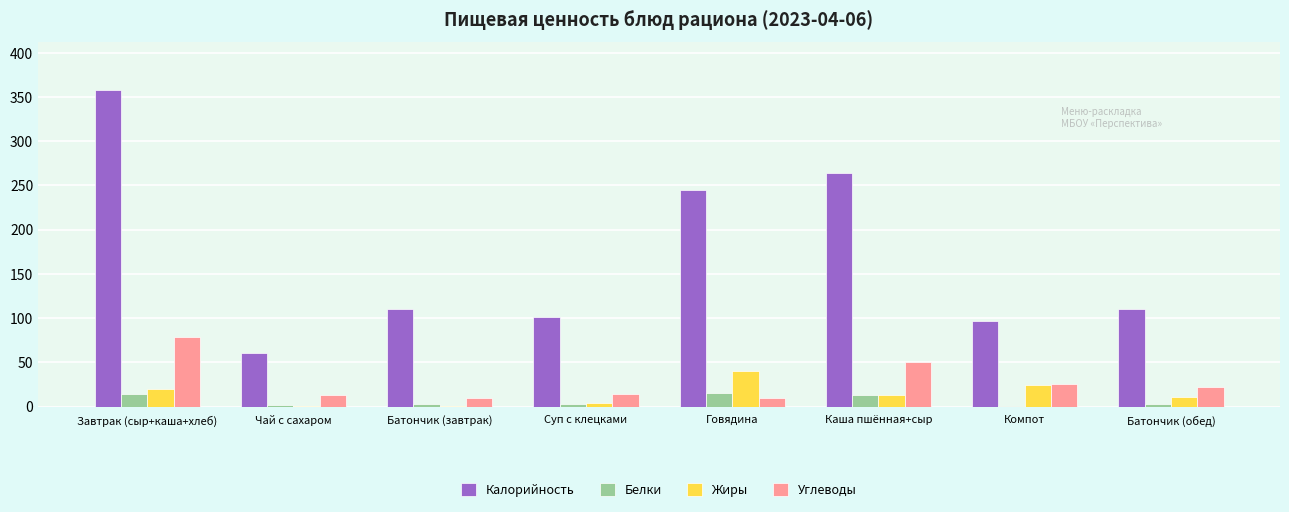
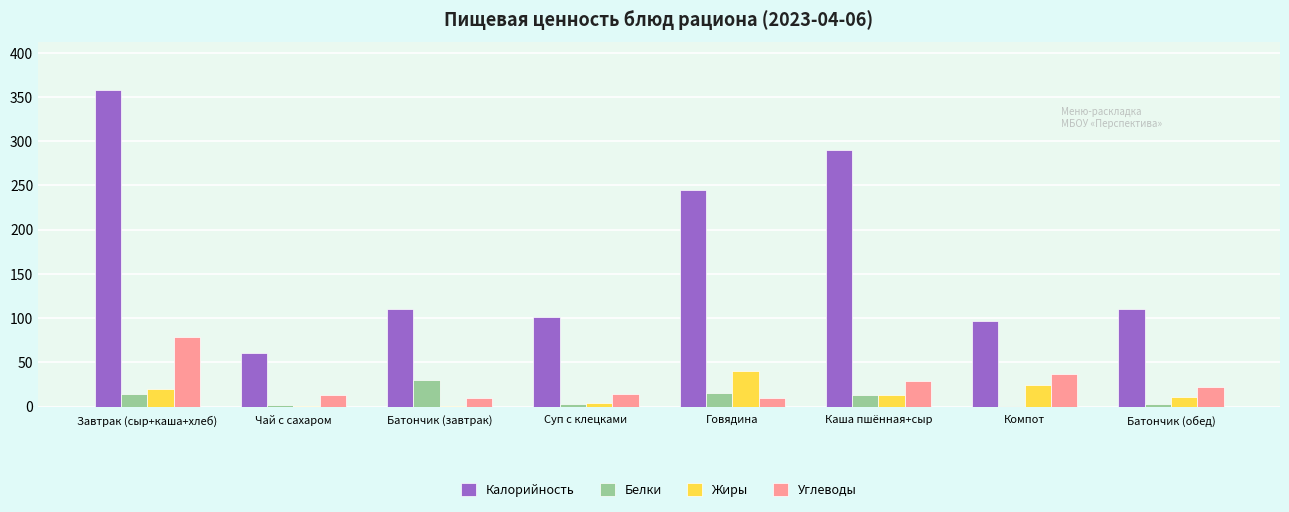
  {
    "Калорийность": {
      "Завтрак (сыр+каша+хлеб)": 360,
      "Чай с сахаром": 60,
      "Батончик (завтрак)": 110,
      "Суп с клецками": 100,
      "Говядина": 250,
-     "Каша пшённая+сыр": 260,
+     "Каша пшённая+сыр": 290,
      "Компот": 100,
      "Батончик (обед)": 110
    },
    "Белки": {
      "Завтрак (сыр+каша+хлеб)": 10,
-     "Батончик (завтрак)": 0,
+     "Батончик (завтрак)": 30,
      "Суп с клецками": 0,
      "Говядина": 20,
      "Каша пшённая+сыр": 10,
      "Батончик (обед)": 0
    },
    "Жиры": {
      "Завтрак (сыр+каша+хлеб)": 20,
      "Суп с клецками": 0,
      "Говядина": 40,
      "Каша пшённая+сыр": 10,
      "Компот": 20,
      "Батончик (обед)": 10
    },
    "Углеводы": {
      "Завтрак (сыр+каша+хлеб)": 80,
      "Чай с сахаром": 10,
      "Батончик (завтрак)": 10,
      "Суп с клецками": 10,
      "Говядина": 10,
-     "Каша пшённая+сыр": 50,
-     "Компот": 30,
+     "Каша пшённая+сыр": 30,
+     "Компот": 40,
      "Батончик (обед)": 20
    }
  }
